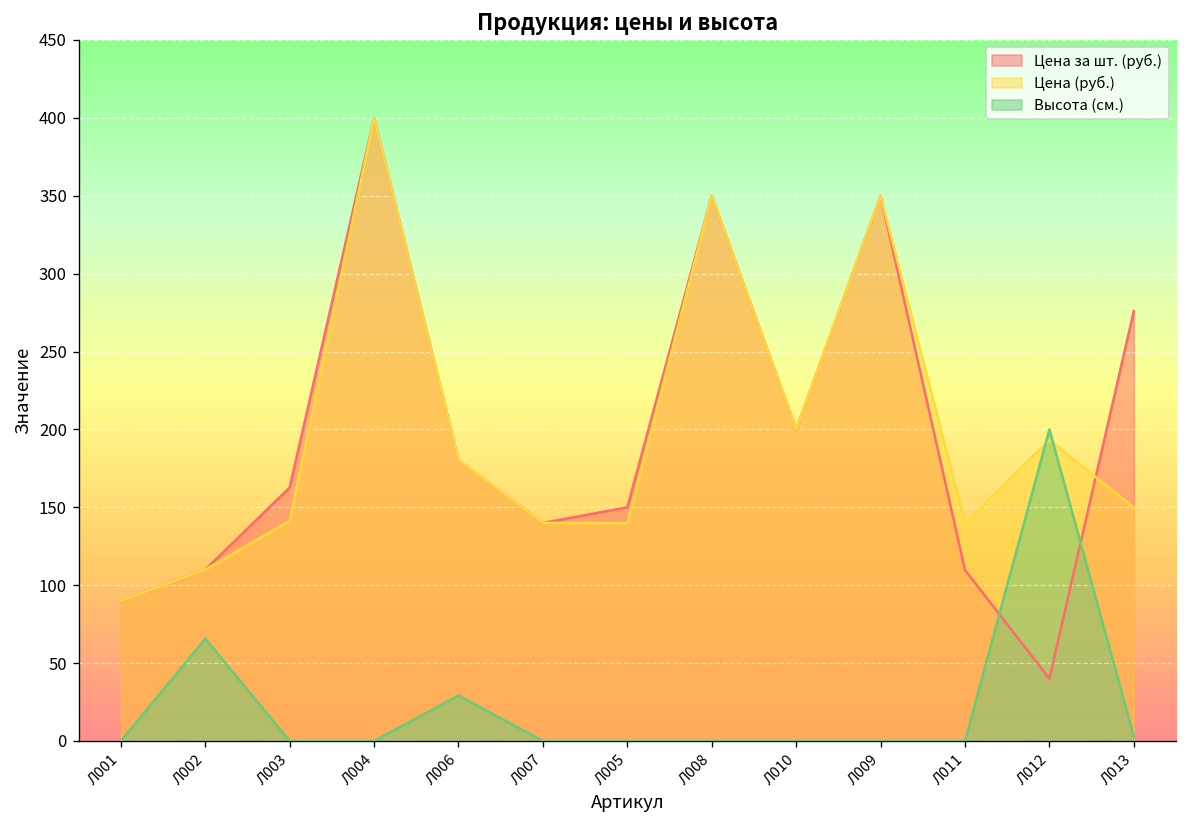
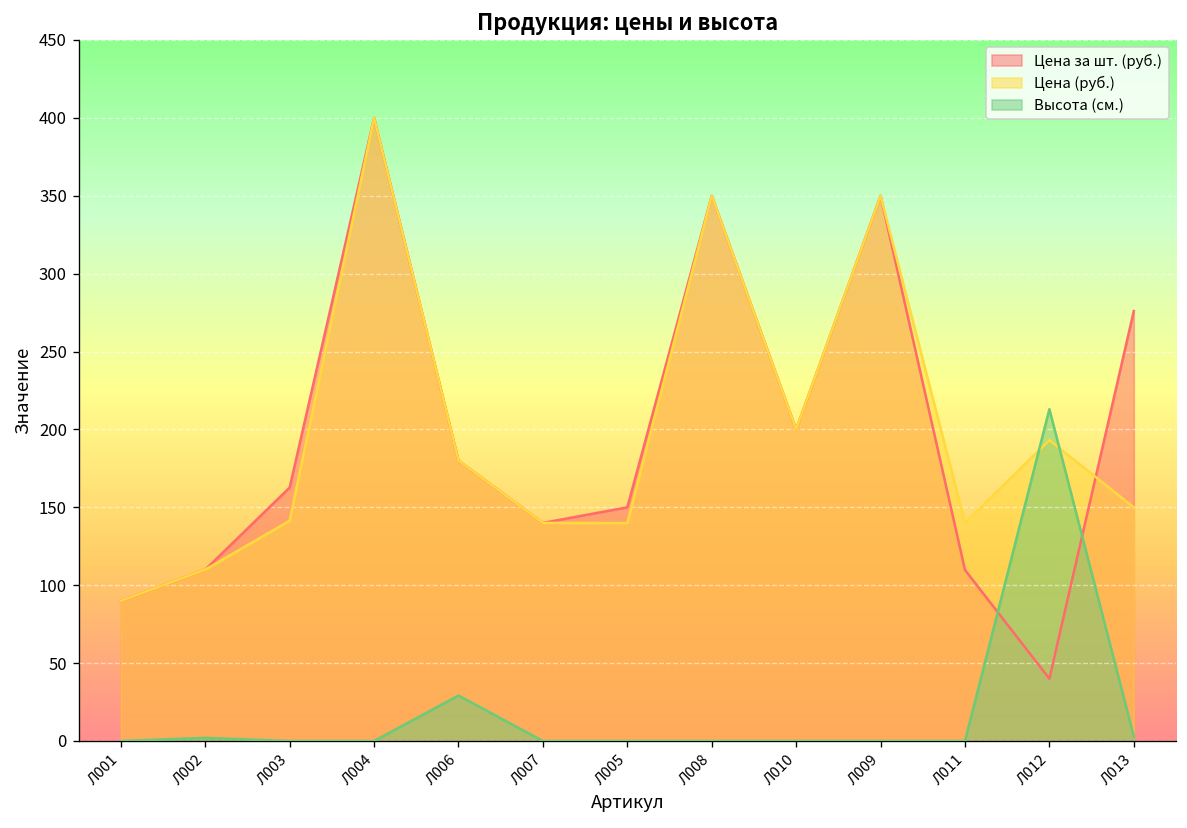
  {
    "Цена за шт. (руб.)": {
      "Л003": 163,
      "Л005": 150,
      "Л011": 110,
      "Л012": 40,
      "Л013": 276
    },
    "Цена (руб.)": {
      "Л003": 141,
      "Л005": 140,
      "Л011": 140,
      "Л012": 193,
      "Л013": 150
    },
    "Высота (см.)": {
      "Л001": 0,
-     "Л002": 66,
+     "Л002": 2,
      "Л003": 0,
      "Л004": 0,
      "Л006": 29,
      "Л007": 0,
      "Л005": 0,
      "Л008": 0,
      "Л010": 0,
      "Л009": 0,
      "Л011": 0,
-     "Л012": 200,
+     "Л012": 213,
      "Л013": 3
    }
  }
